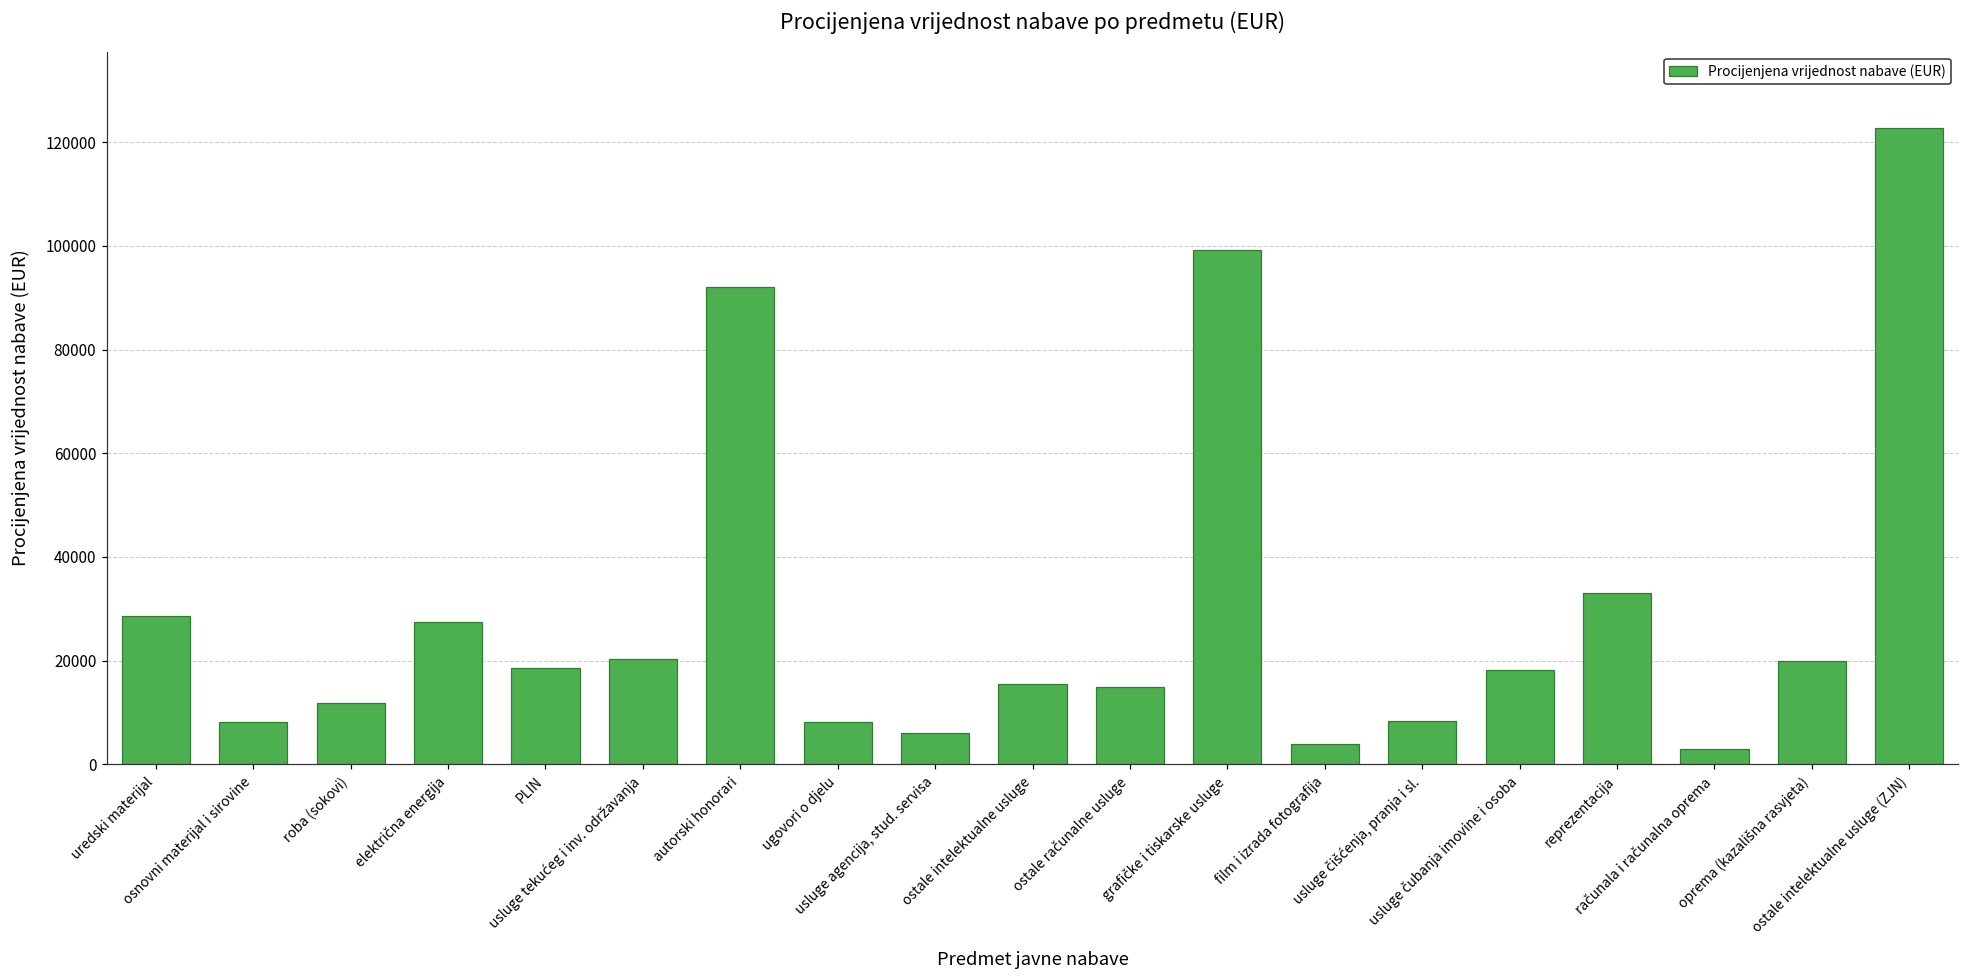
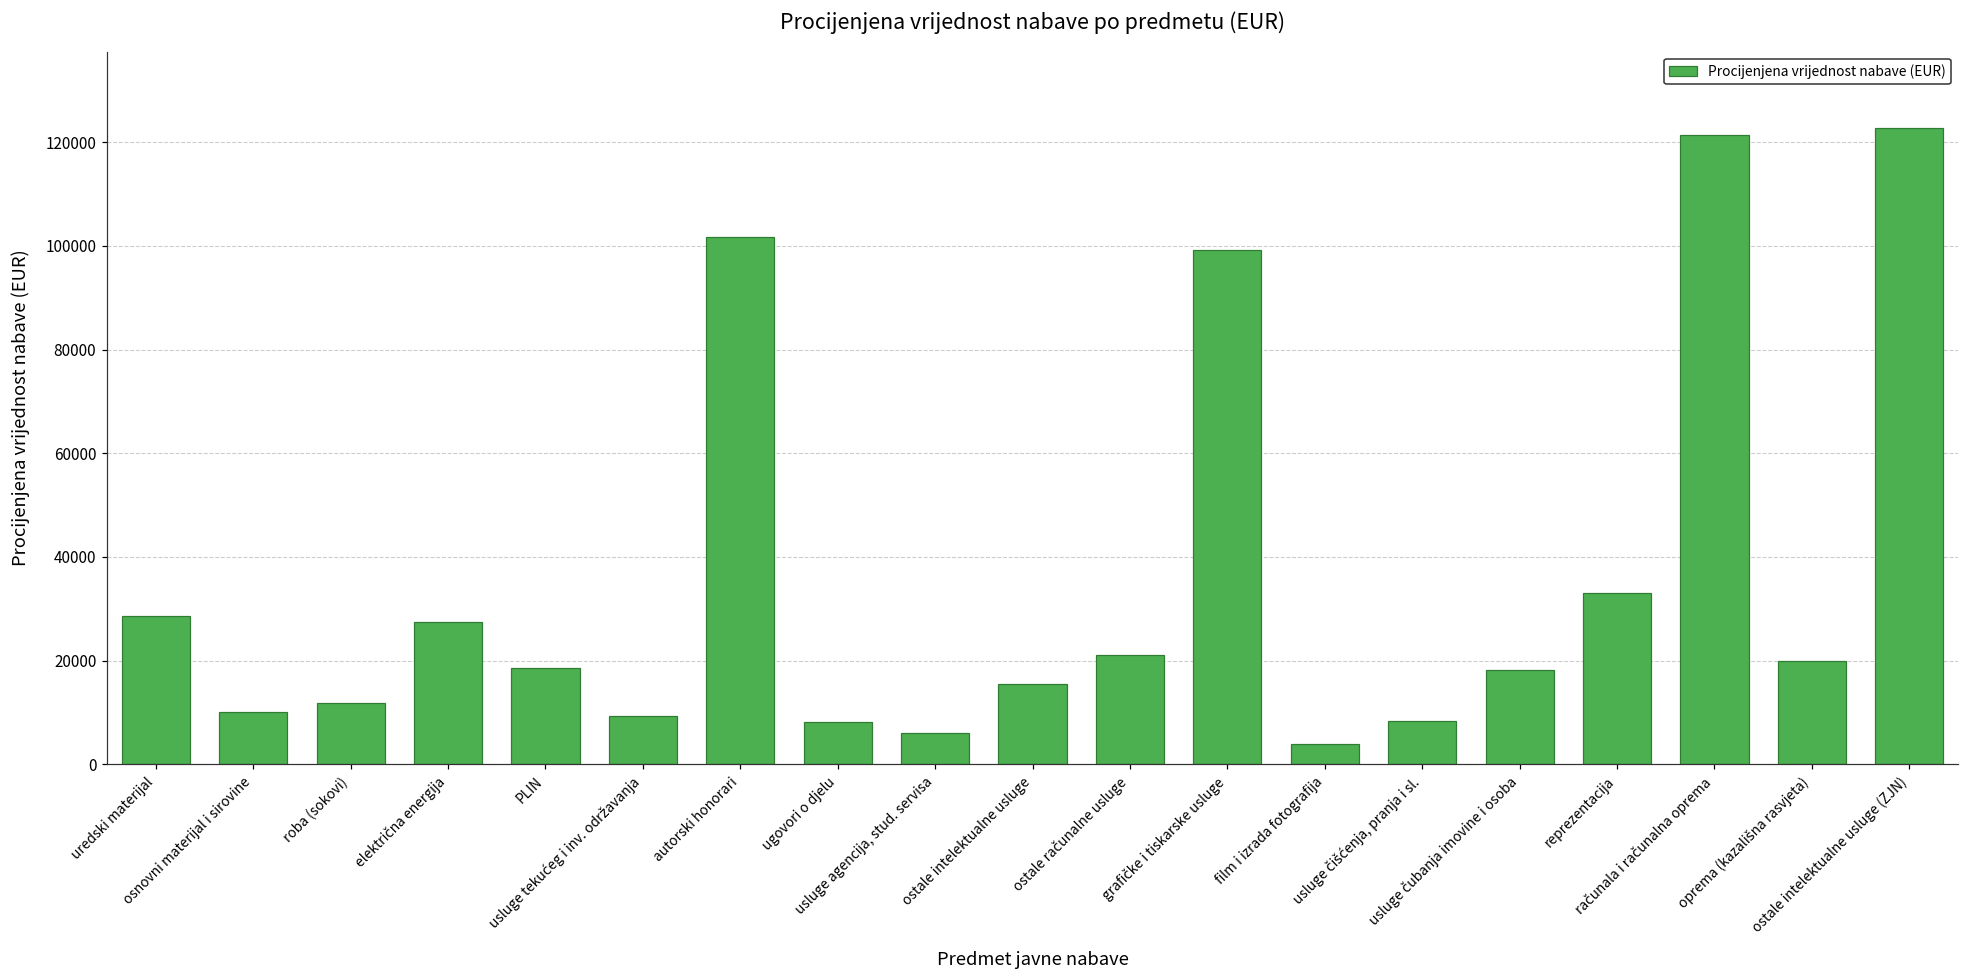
  {
    "uredski materijal": 29000,
-   "osnovni materijal i sirovine": 8000,
+   "osnovni materijal i sirovine": 10000,
    "roba (sokovi)": 12000,
    "električna energija": 27000,
    "PLIN": 19000,
-   "usluge tekućeg i inv. održavanja": 20000,
-   "autorski honorari": 92000,
+   "usluge tekućeg i inv. održavanja": 9000,
+   "autorski honorari": 102000,
    "ugovori o djelu": 8000,
    "usluge agencija, stud. servisa": 6000,
    "ostale intelektualne usluge": 16000,
-   "ostale računalne usluge": 15000,
+   "ostale računalne usluge": 21000,
    "grafičke i tiskarske usluge": 99000,
    "film i izrada fotografija": 4000,
    "usluge čišćenja, pranja i sl.": 8000,
    "usluge čubanja imovine i osoba": 18000,
    "reprezentacija": 33000,
-   "računala i računalna oprema": 3000,
+   "računala i računalna oprema": 121000,
    "oprema (kazališna rasvjeta)": 20000,
    "ostale intelektualne usluge (ZJN)": 123000
  }
